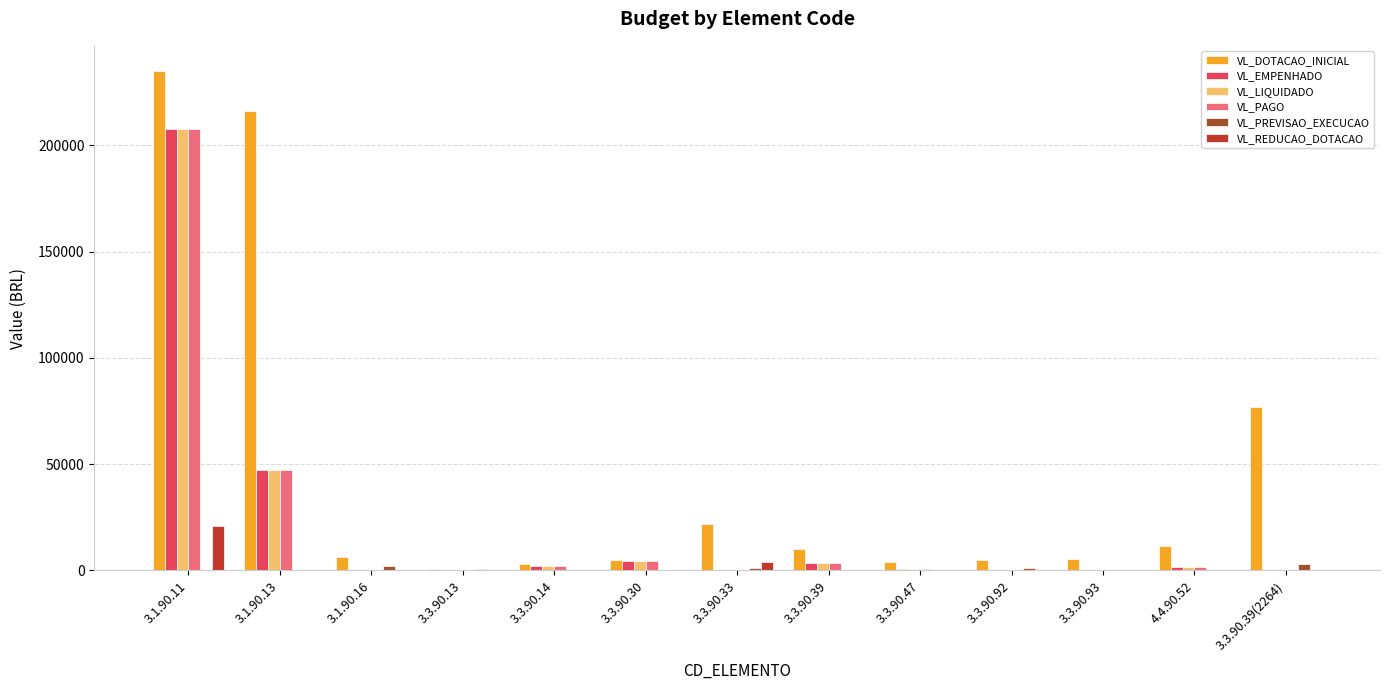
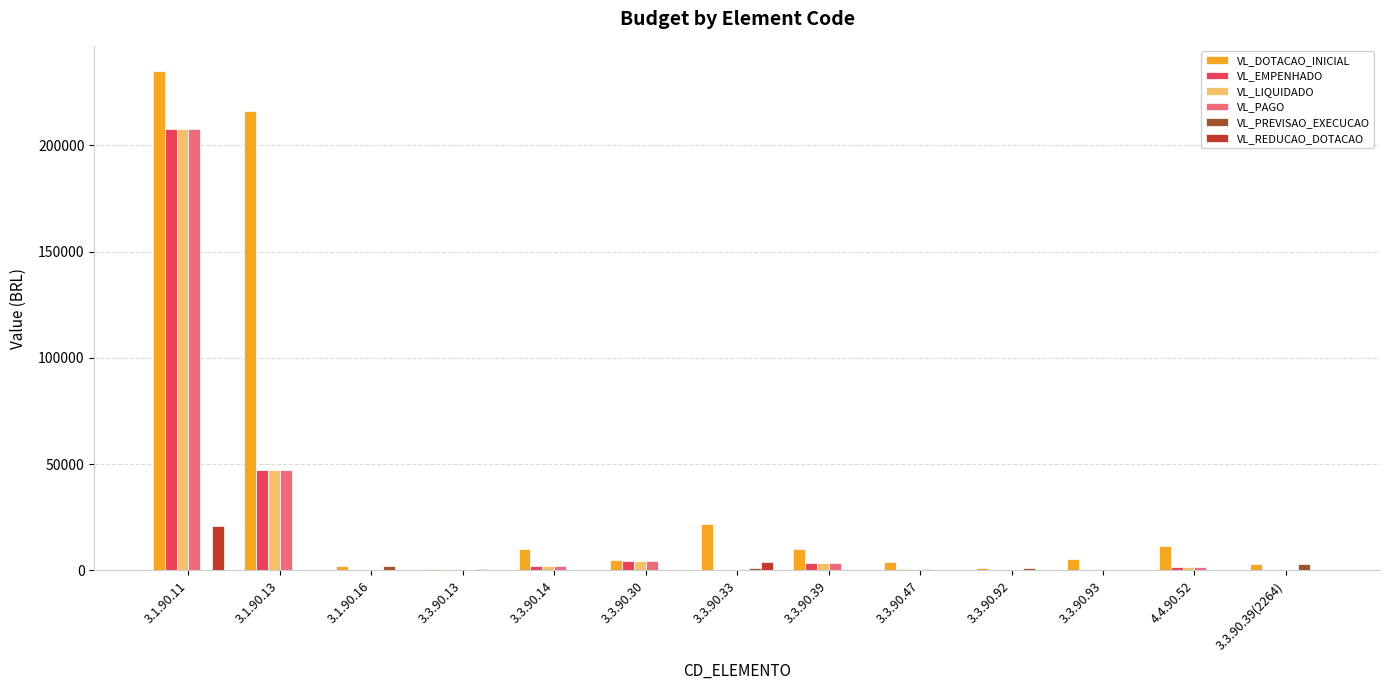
  {
    "VL_DOTACAO_INICIAL": {
      "3.1.90.11": 235000,
      "3.1.90.13": 216000,
-     "3.1.90.16": 6000,
-     "3.3.90.14": 3000,
+     "3.1.90.16": 2000,
+     "3.3.90.14": 10000,
      "3.3.90.30": 5000,
      "3.3.90.33": 22000,
      "3.3.90.39": 10000,
      "3.3.90.47": 4000,
-     "3.3.90.92": 5000,
+     "3.3.90.92": 1000,
      "3.3.90.93": 6000,
      "4.4.90.52": 12000,
-     "3.3.90.39(2264)": 77000
+     "3.3.90.39(2264)": 3000
    },
    "VL_LIQUIDADO": {
      "3.1.90.11": 208000,
      "3.1.90.13": 47000,
      "3.1.90.16": 0,
      "3.3.90.13": 0,
      "3.3.90.14": 2000,
      "3.3.90.30": 4000,
      "3.3.90.33": 0,
      "3.3.90.39": 3000,
      "3.3.90.92": 0,
      "4.4.90.52": 1000,
      "3.3.90.39(2264)": 0
    }
  }
